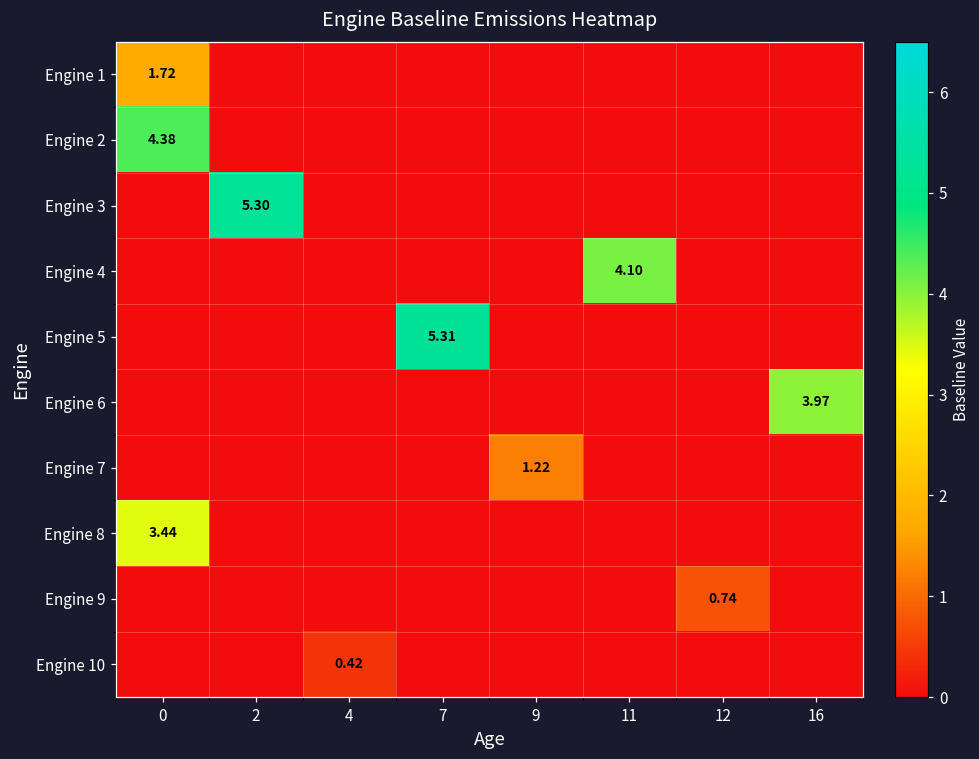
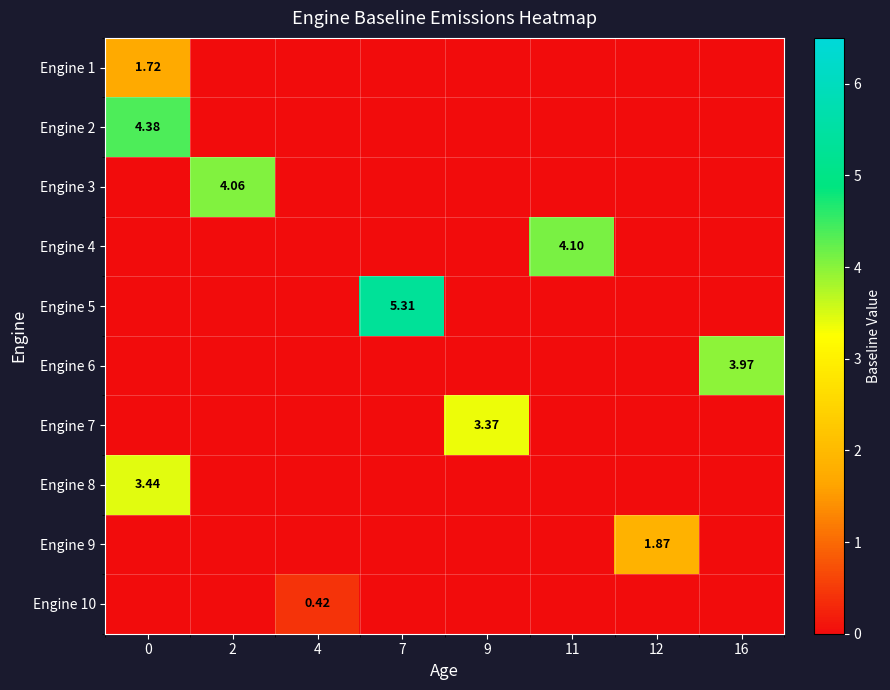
  {
    "Engine 1": {
      "0": 1.72
    },
    "Engine 2": {
      "0": 4.38
    },
    "Engine 3": {
-     "2": 5.30
+     "2": 4.06
    },
    "Engine 4": {
      "11": 4.10
    },
    "Engine 5": {
      "7": 5.31
    },
    "Engine 6": {
      "16": 3.97
    },
    "Engine 7": {
-     "9": 1.22
+     "9": 3.37
    },
    "Engine 8": {
      "0": 3.44
    },
    "Engine 9": {
-     "12": 0.74
+     "12": 1.87
    },
    "Engine 10": {
      "4": 0.42
    }
  }
